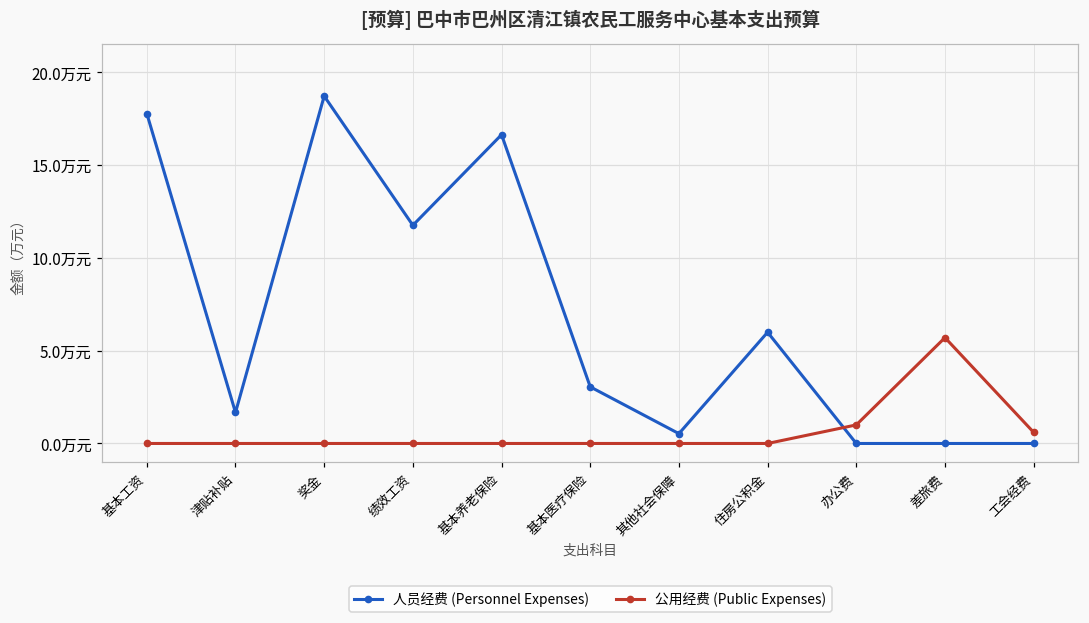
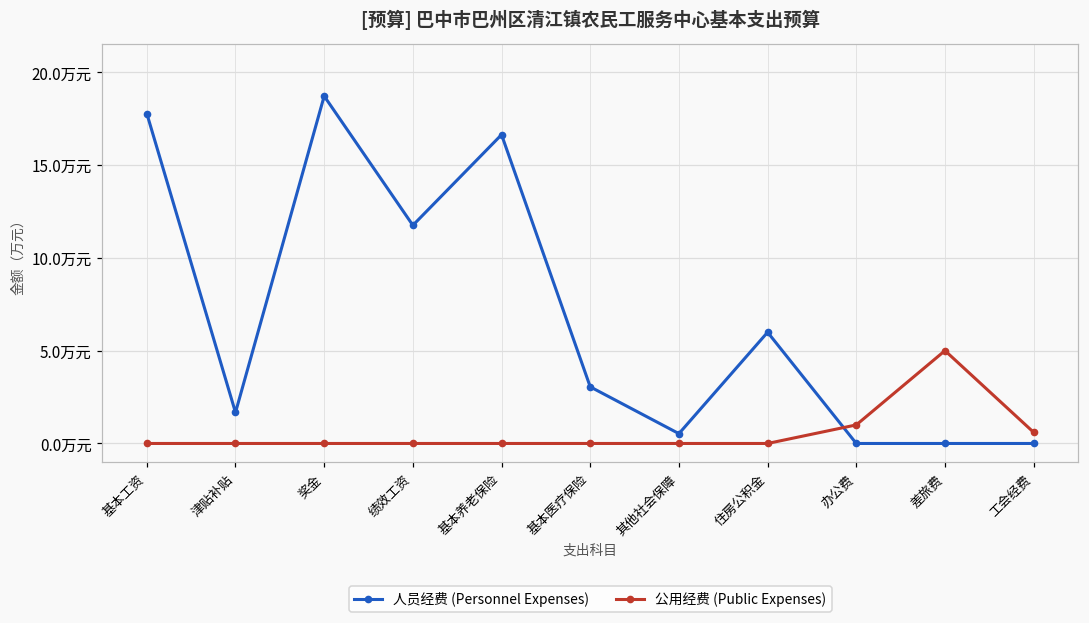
  {
    "人员经费 (Personnel Expenses)": {
      "基本工资": "17.8万元",
      "津贴补贴": "1.7万元",
      "奖金": "18.7万元",
      "绩效工资": "11.8万元",
      "基本养老保险": "16.6万元",
      "基本医疗保险": "3.1万元",
      "其他社会保障": "0.5万元",
      "住房公积金": "6.0万元",
      "办公费": "0.0万元",
      "差旅费": "0.0万元",
      "工会经费": "0.0万元"
    },
    "公用经费 (Public Expenses)": {
      "基本工资": "0.0万元",
      "津贴补贴": "0.0万元",
      "奖金": "0.0万元",
      "绩效工资": "0.0万元",
      "基本养老保险": "0.0万元",
      "基本医疗保险": "0.0万元",
      "其他社会保障": "0.0万元",
      "住房公积金": "0.0万元",
      "办公费": "1.0万元",
-     "差旅费": "5.7万元",
+     "差旅费": "5.0万元",
      "工会经费": "0.6万元"
    }
  }
